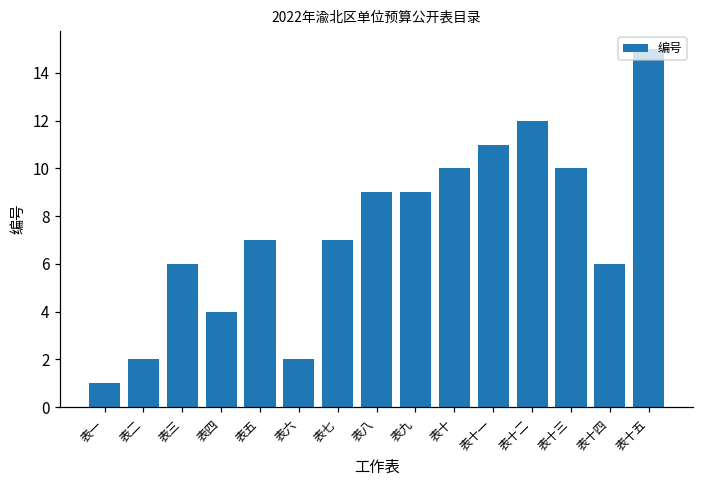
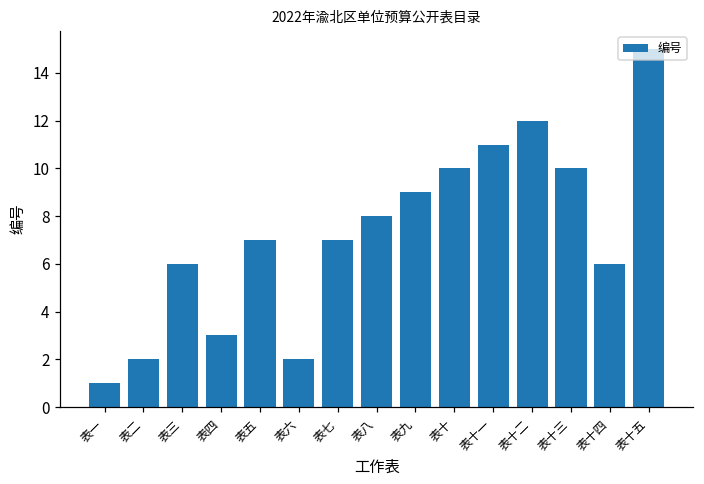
  {
    "表一": 1,
    "表二": 2,
    "表三": 6,
-   "表四": 4,
+   "表四": 3,
    "表五": 7,
    "表六": 2,
    "表七": 7,
-   "表八": 9,
+   "表八": 8,
    "表九": 9,
    "表十": 10,
    "表十一": 11,
    "表十二": 12,
    "表十三": 10,
    "表十四": 6
  }
